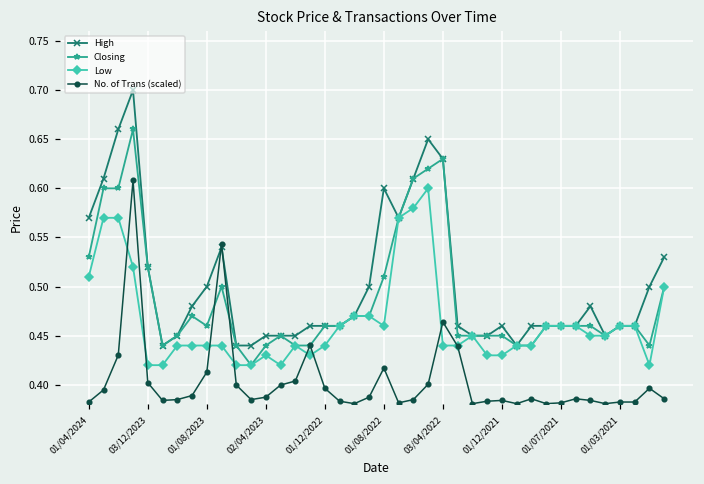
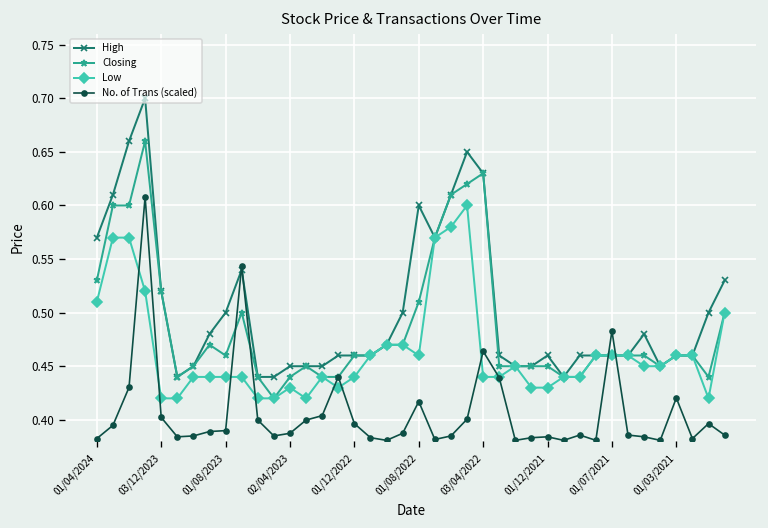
  {
    "No. of Trans (scaled)": {
      "01/04/2024": 0.38,
      "03/12/2023": 0.40,
-     "01/08/2023": 0.41,
+     "01/08/2023": 0.39,
      "02/04/2023": 0.39,
      "01/12/2022": 0.40,
      "01/08/2022": 0.42,
      "03/04/2022": 0.46,
      "01/12/2021": 0.38,
-     "01/07/2021": 0.38,
-     "01/03/2021": 0.38
+     "01/07/2021": 0.48,
+     "01/03/2021": 0.42
    }
  }
